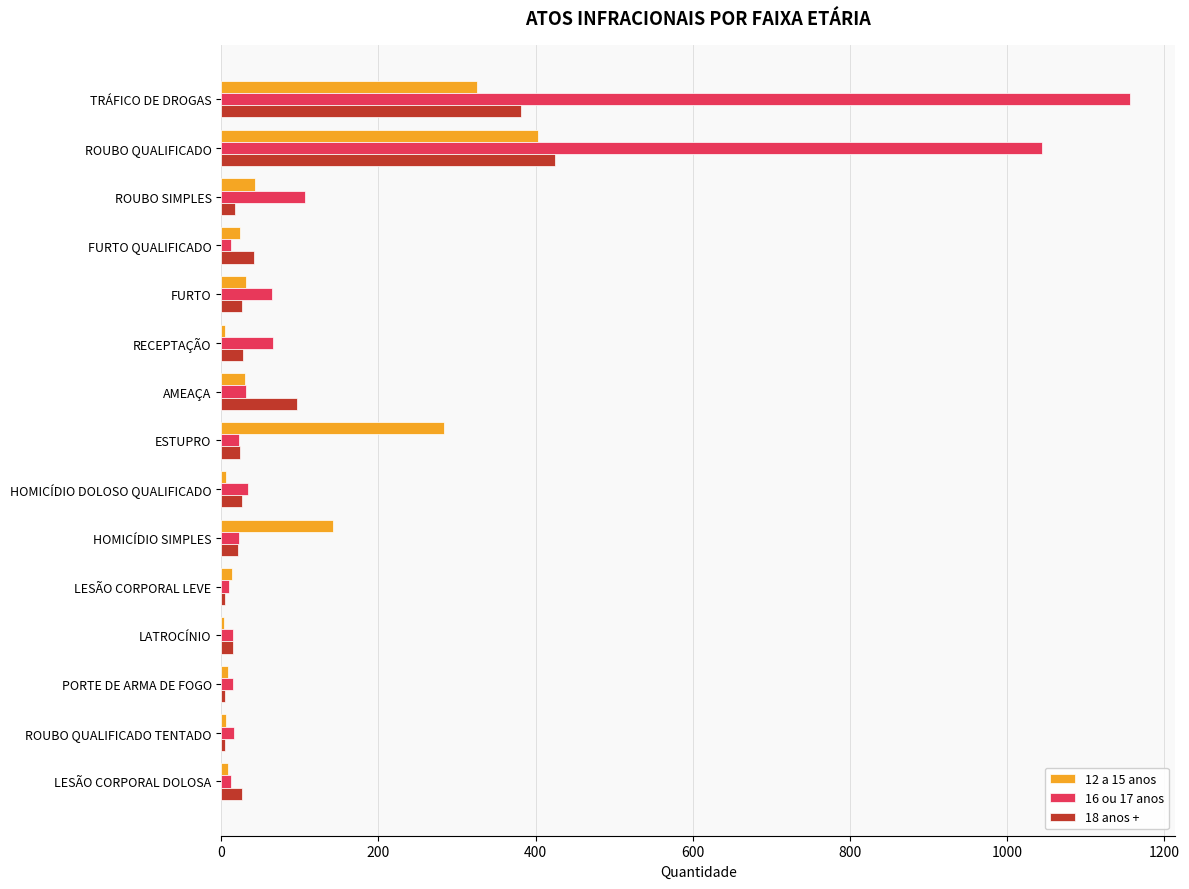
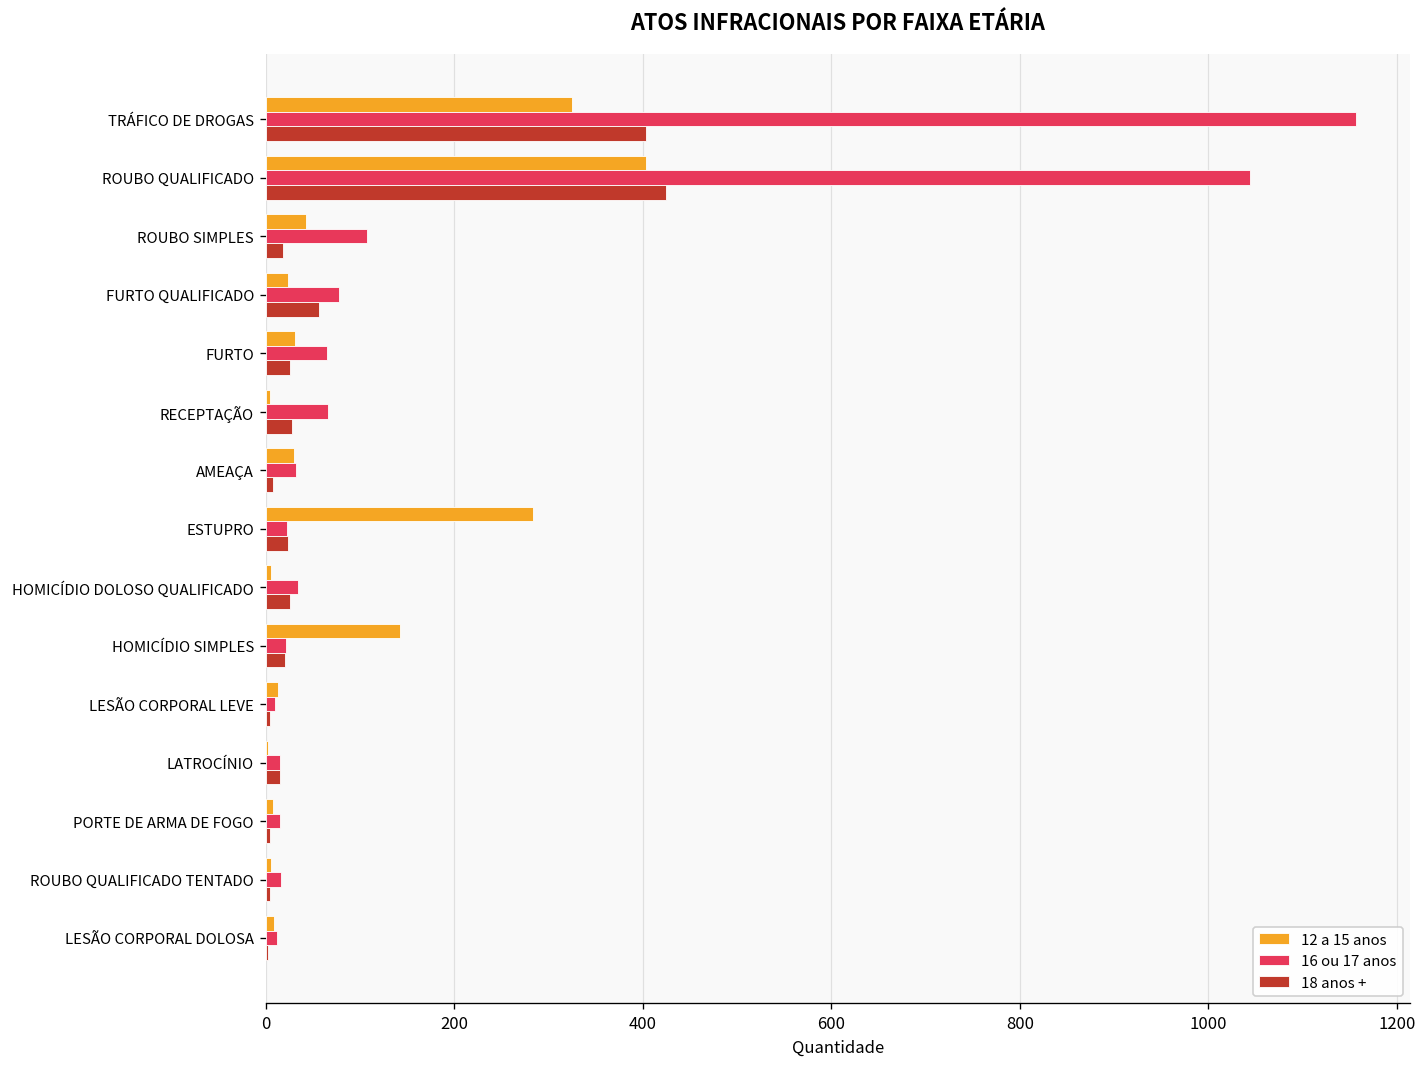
  {
    "12 a 15 anos": {
      "TRÁFICO DE DROGAS": 330,
      "ROUBO QUALIFICADO": 400,
      "ROUBO SIMPLES": 40,
      "FURTO QUALIFICADO": 20,
      "FURTO": 30,
      "RECEPTAÇÃO": 10,
      "AMEAÇA": 30,
      "ESTUPRO": 280,
      "HOMICÍDIO DOLOSO QUALIFICADO": 10,
      "HOMICÍDIO SIMPLES": 140,
      "LESÃO CORPORAL LEVE": 10,
      "PORTE DE ARMA DE FOGO": 10,
      "ROUBO QUALIFICADO TENTADO": 10,
      "LESÃO CORPORAL DOLOSA": 10
    },
    "16 ou 17 anos": {
      "TRÁFICO DE DROGAS": 1160,
      "ROUBO QUALIFICADO": 1040,
      "ROUBO SIMPLES": 110,
-     "FURTO QUALIFICADO": 10,
+     "FURTO QUALIFICADO": 80,
      "FURTO": 70,
      "RECEPTAÇÃO": 70,
      "AMEAÇA": 30,
      "ESTUPRO": 20,
      "HOMICÍDIO DOLOSO QUALIFICADO": 30,
      "HOMICÍDIO SIMPLES": 20,
      "LESÃO CORPORAL LEVE": 10,
      "LATROCÍNIO": 20,
      "PORTE DE ARMA DE FOGO": 20,
      "ROUBO QUALIFICADO TENTADO": 20,
      "LESÃO CORPORAL DOLOSA": 10
    },
    "18 anos +": {
-     "TRÁFICO DE DROGAS": 380,
+     "TRÁFICO DE DROGAS": 400,
      "ROUBO QUALIFICADO": 430,
      "ROUBO SIMPLES": 20,
-     "FURTO QUALIFICADO": 40,
+     "FURTO QUALIFICADO": 60,
      "FURTO": 30,
      "RECEPTAÇÃO": 30,
-     "AMEAÇA": 100,
+     "AMEAÇA": 10,
      "ESTUPRO": 20,
      "HOMICÍDIO DOLOSO QUALIFICADO": 30,
      "HOMICÍDIO SIMPLES": 20,
      "LESÃO CORPORAL LEVE": 10,
      "LATROCÍNIO": 20,
      "PORTE DE ARMA DE FOGO": 10,
      "ROUBO QUALIFICADO TENTADO": 10,
-     "LESÃO CORPORAL DOLOSA": 30
+     "LESÃO CORPORAL DOLOSA": 0
    }
  }
